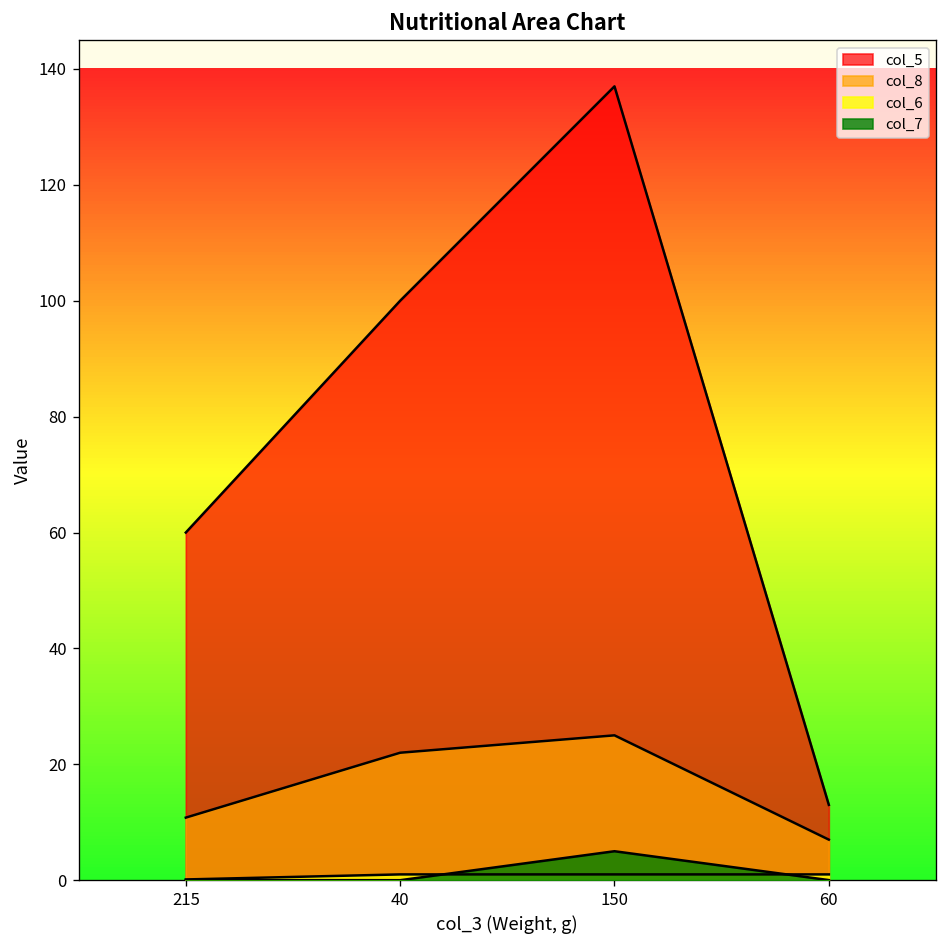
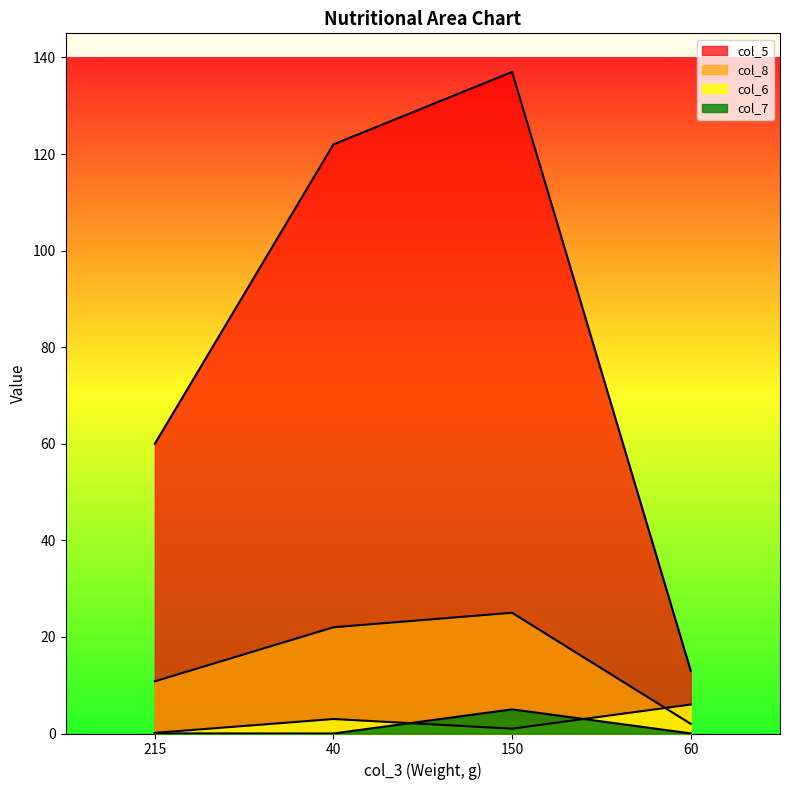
  {
    "col_5": {
      "215": 60,
-     "40": 100,
+     "40": 122,
      "150": 137,
      "60": 13
    },
    "col_8": {
      "215": 11,
      "40": 22,
      "150": 25,
-     "60": 7
+     "60": 2
    },
    "col_6": {
-     "40": 1,
+     "40": 3,
      "150": 1,
-     "60": 1
+     "60": 6
    },
    "col_7": {
      "40": 0,
      "150": 5,
      "60": 0
    }
  }
